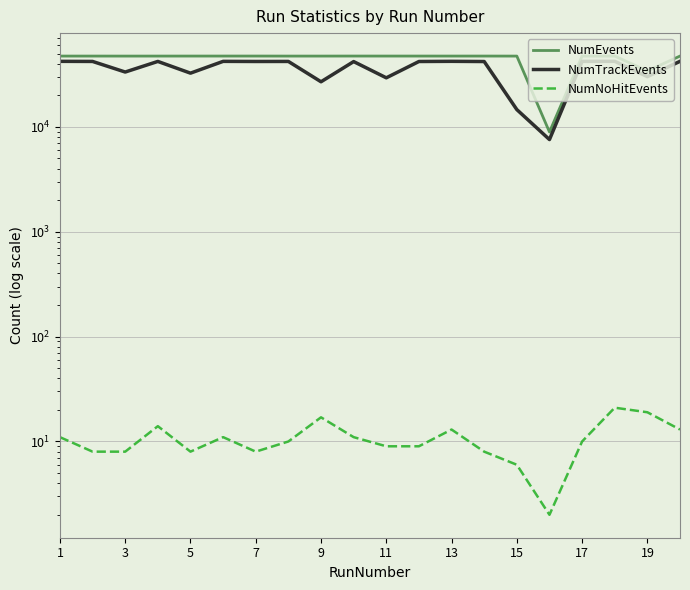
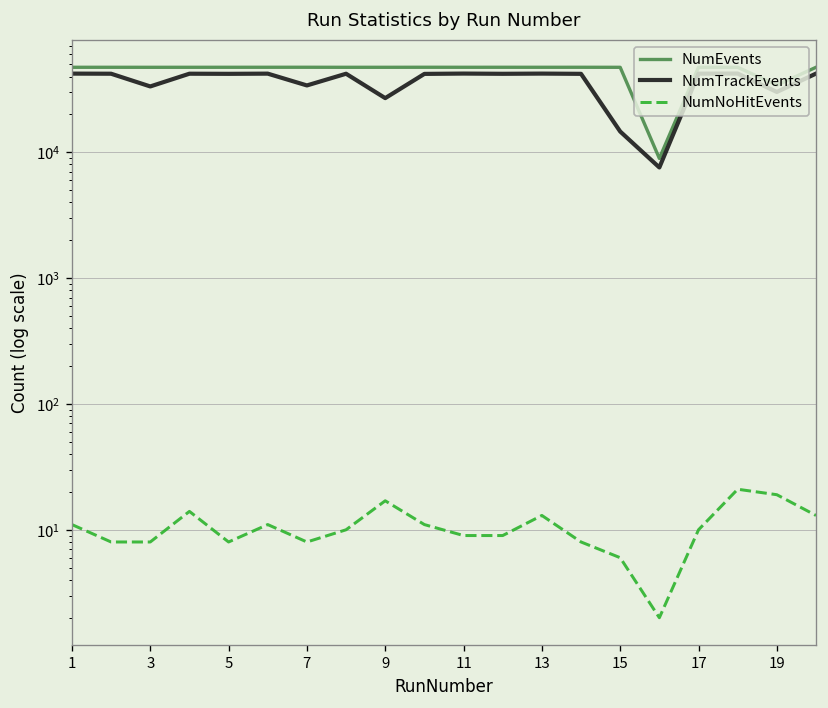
  {
    "NumTrackEvents": {
      "1": 42000,
      "3": 33000,
-     "5": 33000,
-     "7": 42000,
+     "5": 42000,
+     "7": 34000,
      "9": 27000,
-     "11": 29000,
+     "11": 42000,
      "13": 42000,
      "15": 15000
    }
  }
